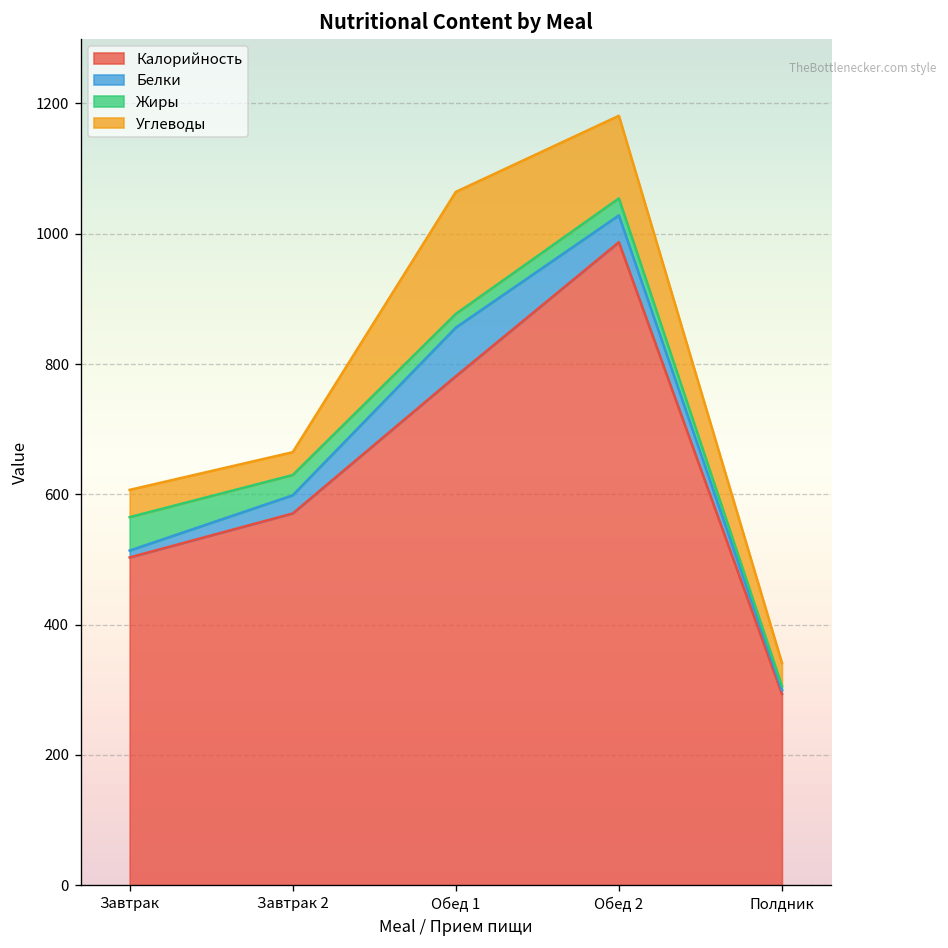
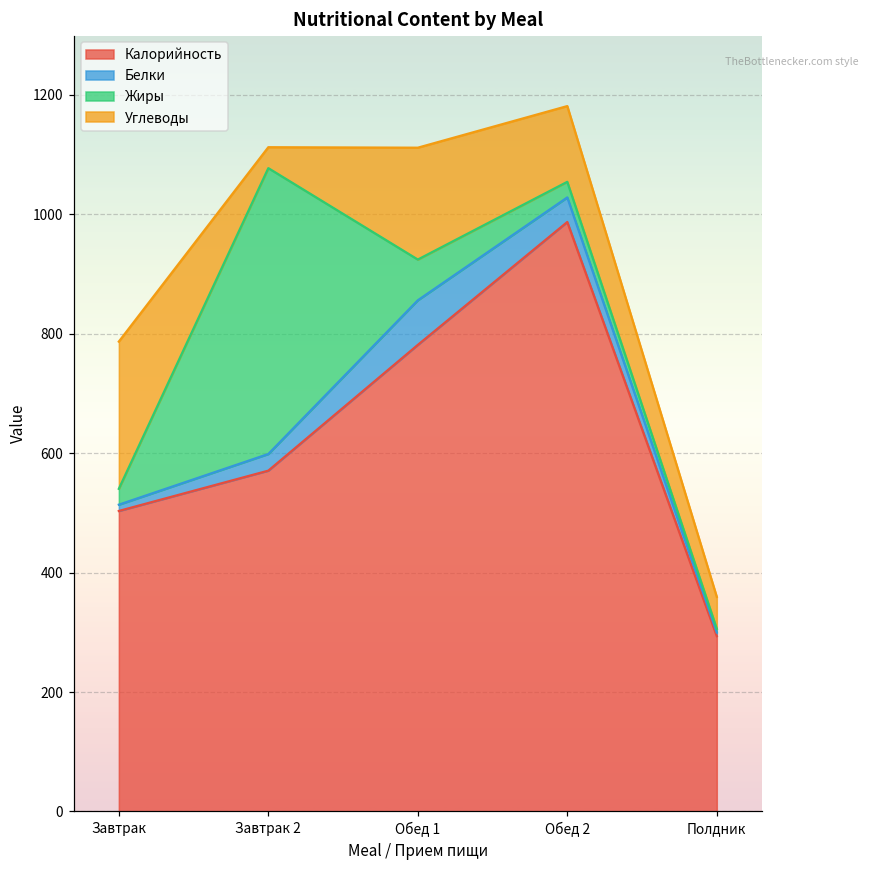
  {
    "Калорийность": {
      "Завтрак": 500,
      "Завтрак 2": 570,
      "Обед 1": 780,
      "Обед 2": 990,
      "Полдник": 290
    },
    "Белки": {
      "Завтрак": 10,
      "Завтрак 2": 30,
      "Обед 1": 70,
      "Обед 2": 40,
      "Полдник": 10
    },
    "Жиры": {
-     "Завтрак": 50,
-     "Завтрак 2": 30,
-     "Обед 1": 20,
+     "Завтрак": 30,
+     "Завтрак 2": 480,
+     "Обед 1": 70,
      "Обед 2": 30,
      "Полдник": 10
    },
    "Углеводы": {
-     "Завтрак": 40,
+     "Завтрак": 250,
      "Завтрак 2": 40,
      "Обед 1": 190,
      "Обед 2": 130,
-     "Полдник": 40
+     "Полдник": 50
    }
  }
